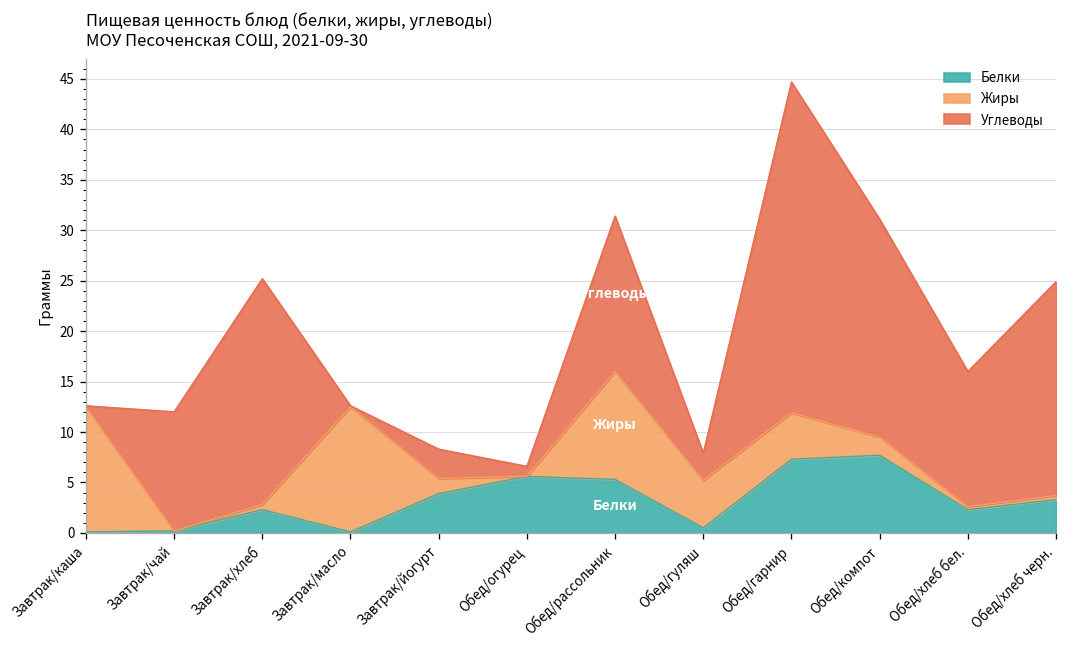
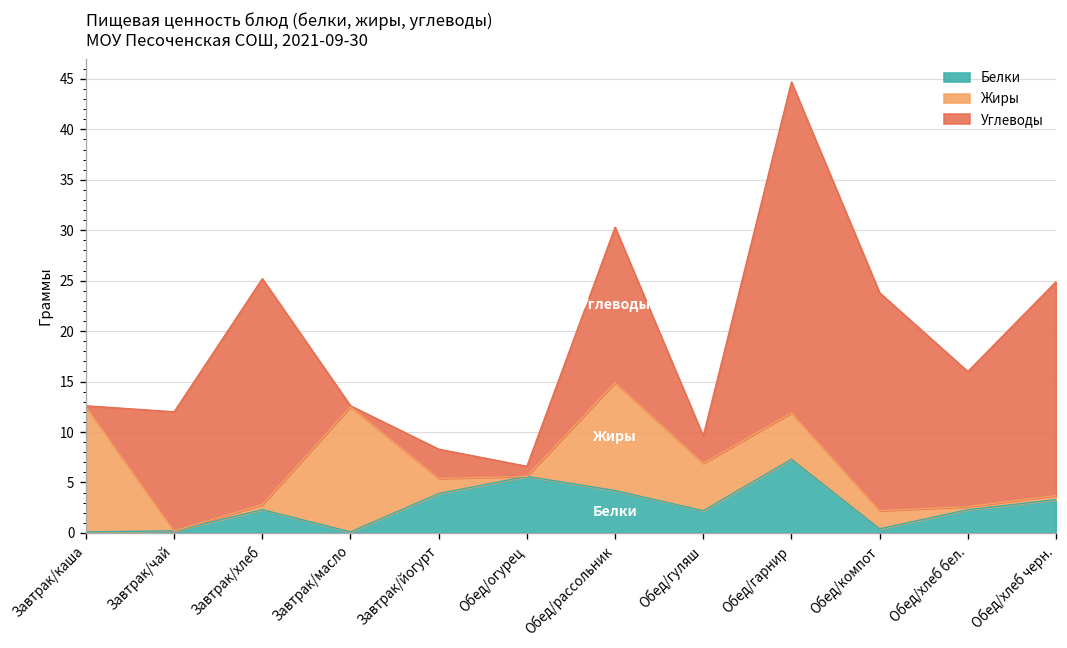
  {
    "Белки": {
      "Завтрак/каша": 0,
      "Завтрак/хлеб": 2,
      "Завтрак/масло": 0,
      "Завтрак/йогурт": 4,
-     "Обед/рассольник": 5,
-     "Обед/гуляш": 1,
+     "Обед/рассольник": 4,
+     "Обед/гуляш": 2,
      "Обед/гарнир": 7,
-     "Обед/компот": 8,
+     "Обед/компот": 0,
      "Обед/хлеб черн.": 3
    }
  }
